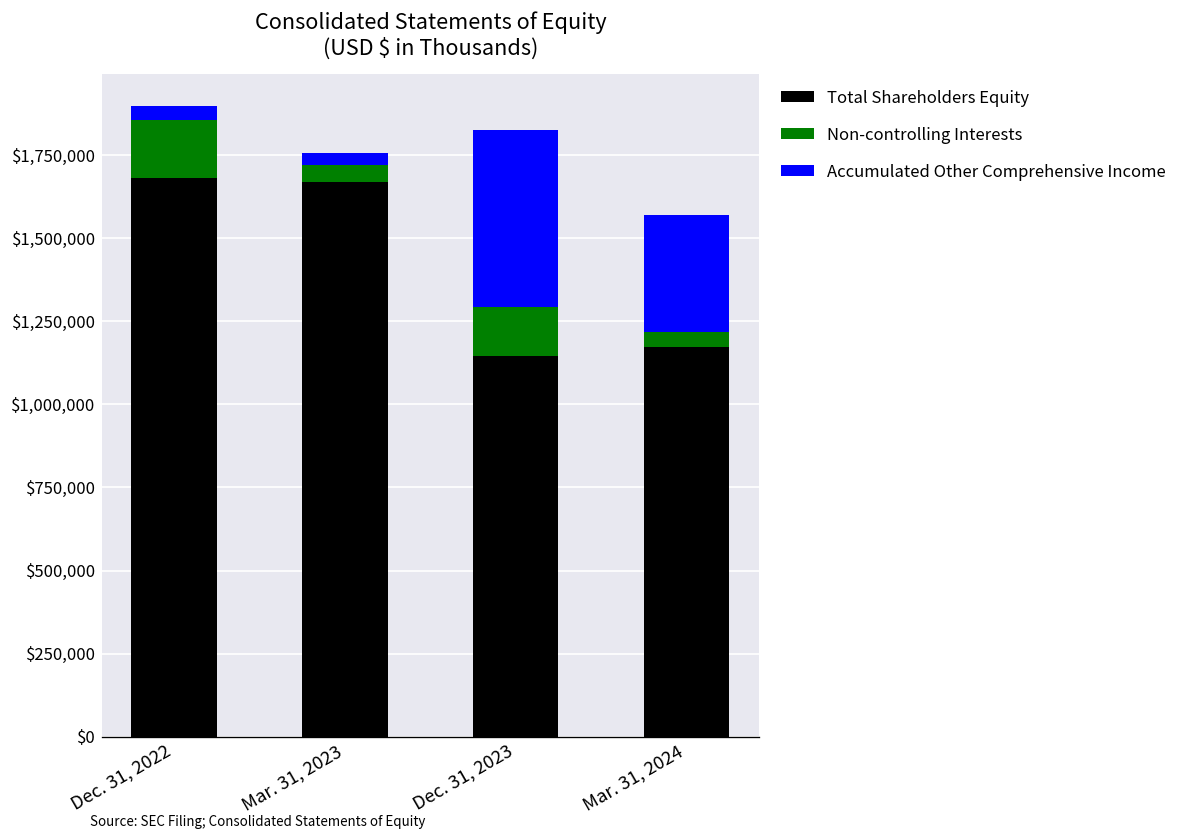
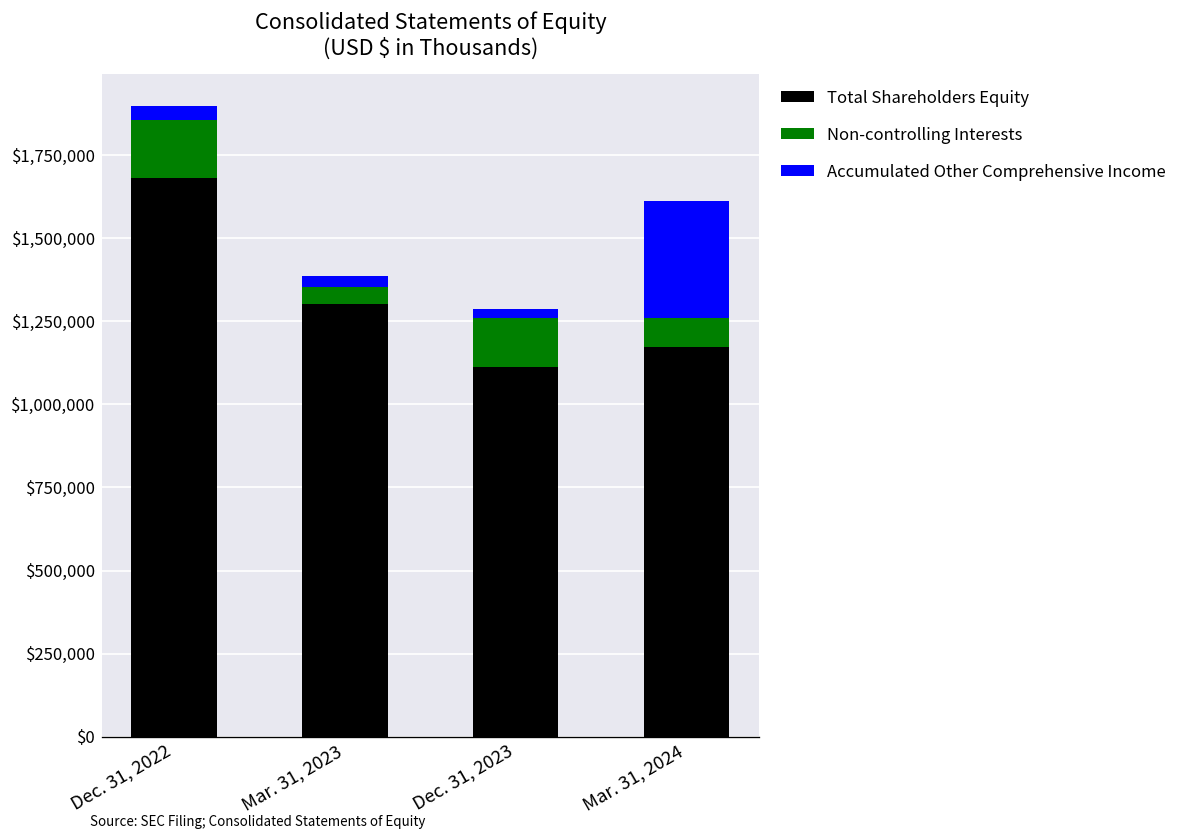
  {
    "Total Shareholders Equity": {
      "Dec. 31, 2022": "$1,680,000",
-     "Mar. 31, 2023": "$1,670,000",
-     "Dec. 31, 2023": "$1,150,000",
+     "Mar. 31, 2023": "$1,300,000",
+     "Dec. 31, 2023": "$1,110,000",
      "Mar. 31, 2024": "$1,170,000"
    },
    "Non-controlling Interests": {
      "Dec. 31, 2022": "$170,000",
      "Mar. 31, 2023": "$50,000",
      "Dec. 31, 2023": "$150,000",
-     "Mar. 31, 2024": "$50,000"
+     "Mar. 31, 2024": "$90,000"
    },
    "Accumulated Other Comprehensive Income": {
      "Dec. 31, 2022": "$40,000",
      "Mar. 31, 2023": "$30,000",
-     "Dec. 31, 2023": "$530,000",
+     "Dec. 31, 2023": "$30,000",
      "Mar. 31, 2024": "$350,000"
    }
  }
